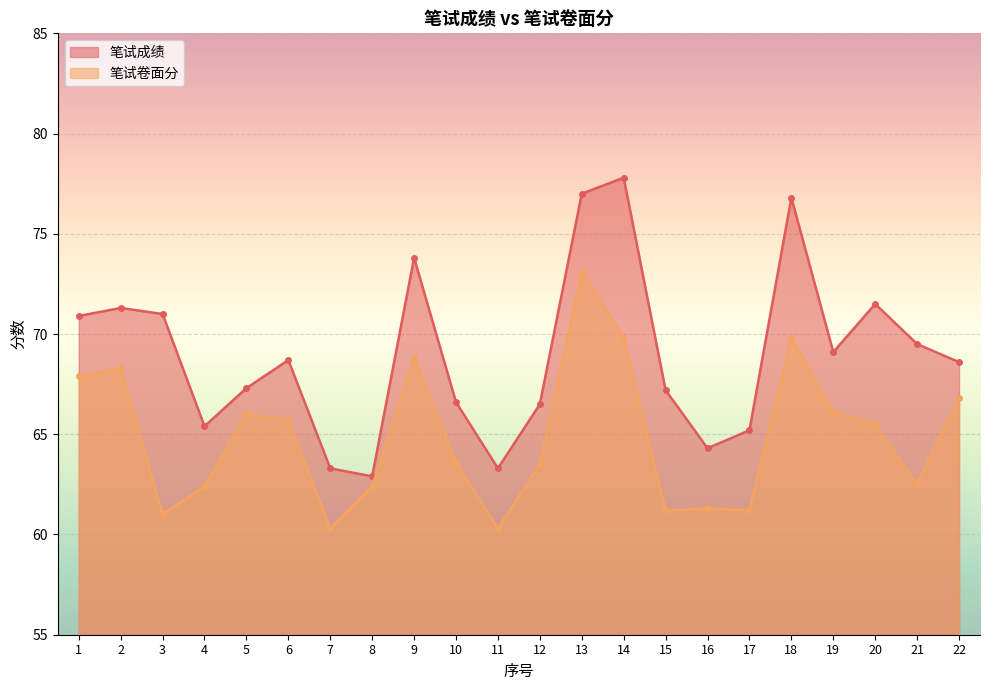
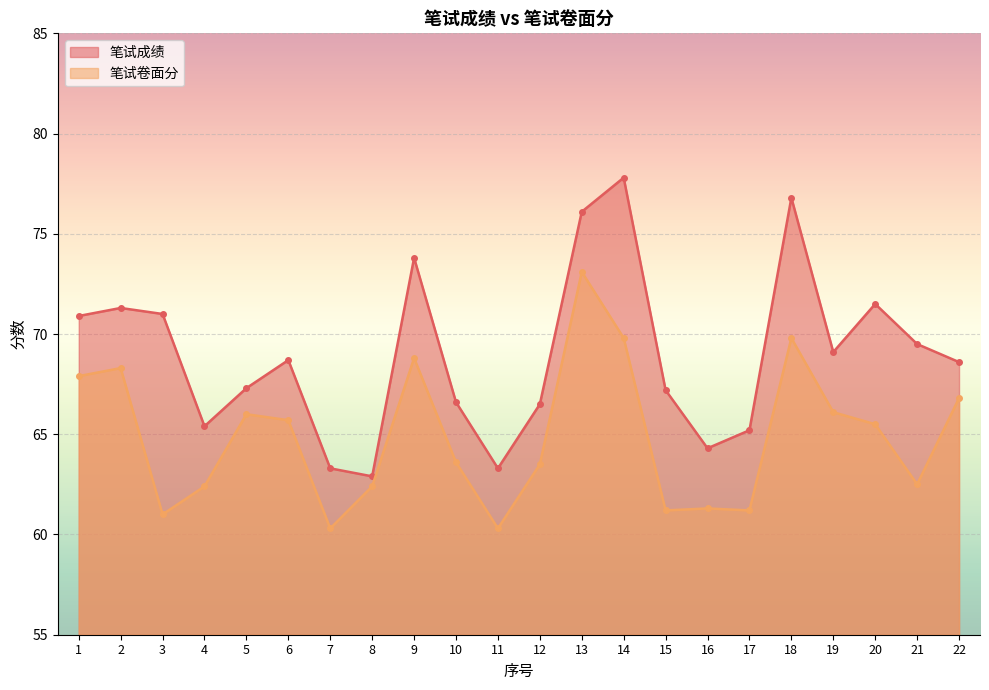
  {
    "笔试成绩": {
      "1": 70.9,
      "2": 71.3,
      "3": 71.0,
      "4": 65.4,
      "5": 67.3,
      "6": 68.7,
      "7": 63.3,
      "8": 62.9,
      "9": 73.8,
      "10": 66.6,
      "11": 63.3,
      "12": 66.5,
-     "13": 77.0,
+     "13": 76.1,
      "14": 77.8,
      "15": 67.2,
      "16": 64.3,
      "17": 65.2,
      "18": 76.8,
      "19": 69.1,
      "20": 71.5,
      "21": 69.5,
      "22": 68.6
    },
    "笔试卷面分": {
      "1": 67.9,
      "2": 68.3,
      "3": 61.0,
      "4": 62.4,
      "5": 66.0,
      "6": 65.7,
      "7": 60.3,
      "8": 62.4,
      "9": 68.8,
      "10": 63.6,
      "11": 60.3,
      "12": 63.5,
      "13": 73.1,
      "14": 69.8,
      "15": 61.2,
      "16": 61.3,
      "17": 61.2,
      "18": 69.8,
      "19": 66.1,
      "20": 65.5,
      "21": 62.5,
      "22": 66.8
    }
  }
